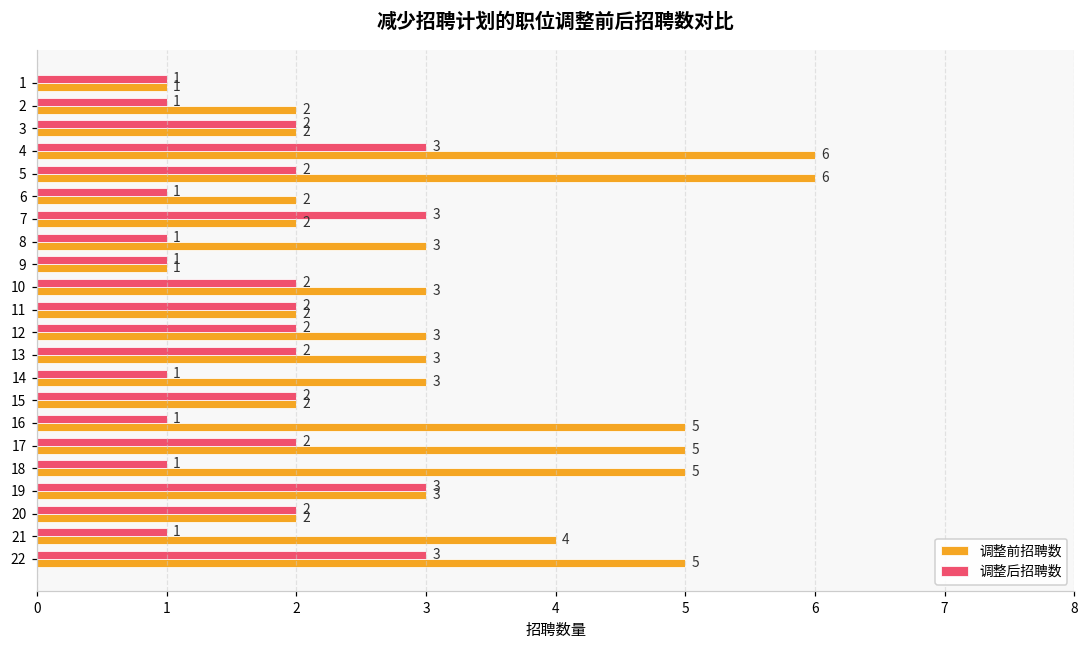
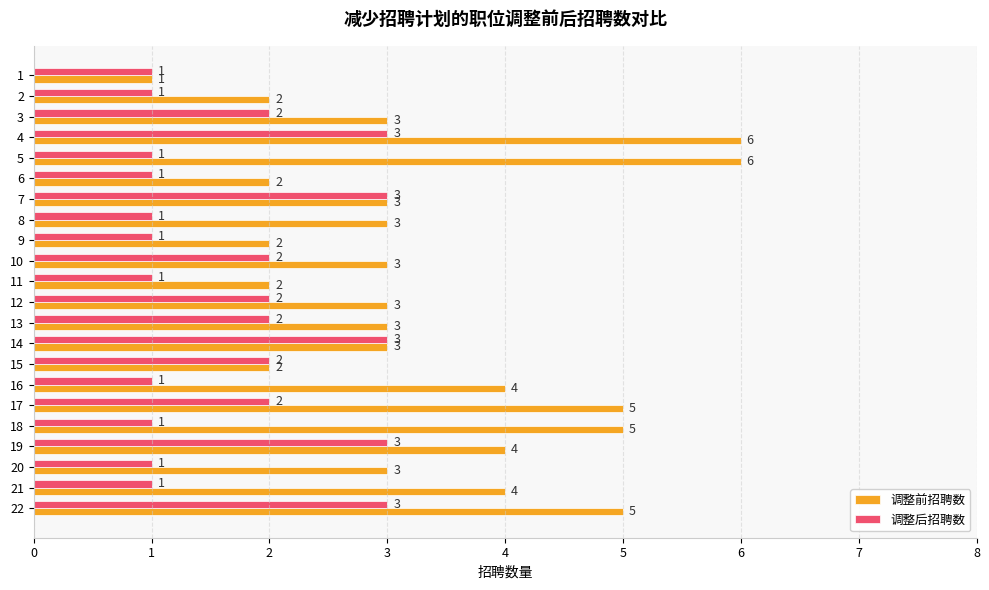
  {
    "调整前招聘数": {
      "2": 2,
-     "3": 2,
+     "3": 3,
      "4": 6,
      "5": 6,
      "6": 2,
-     "7": 2,
+     "7": 3,
      "8": 3,
-     "9": 1,
+     "9": 2,
      "10": 3,
      "11": 2,
      "12": 3,
      "13": 3,
-     "16": 5,
+     "16": 4,
      "17": 5,
      "18": 5,
-     "19": 3,
-     "20": 2,
+     "19": 4,
+     "20": 3,
      "21": 4,
      "22": 5
    },
    "调整后招聘数": {
      "2": 1,
      "3": 2,
      "4": 3,
-     "5": 2,
+     "5": 1,
      "6": 1,
      "8": 1,
      "9": 1,
      "10": 2,
-     "11": 2,
+     "11": 1,
      "12": 2,
      "13": 2,
-     "14": 1,
+     "14": 3,
      "16": 1,
      "17": 2,
      "18": 1,
      "19": 3,
-     "20": 2,
+     "20": 1,
      "21": 1,
      "22": 3
    }
  }
